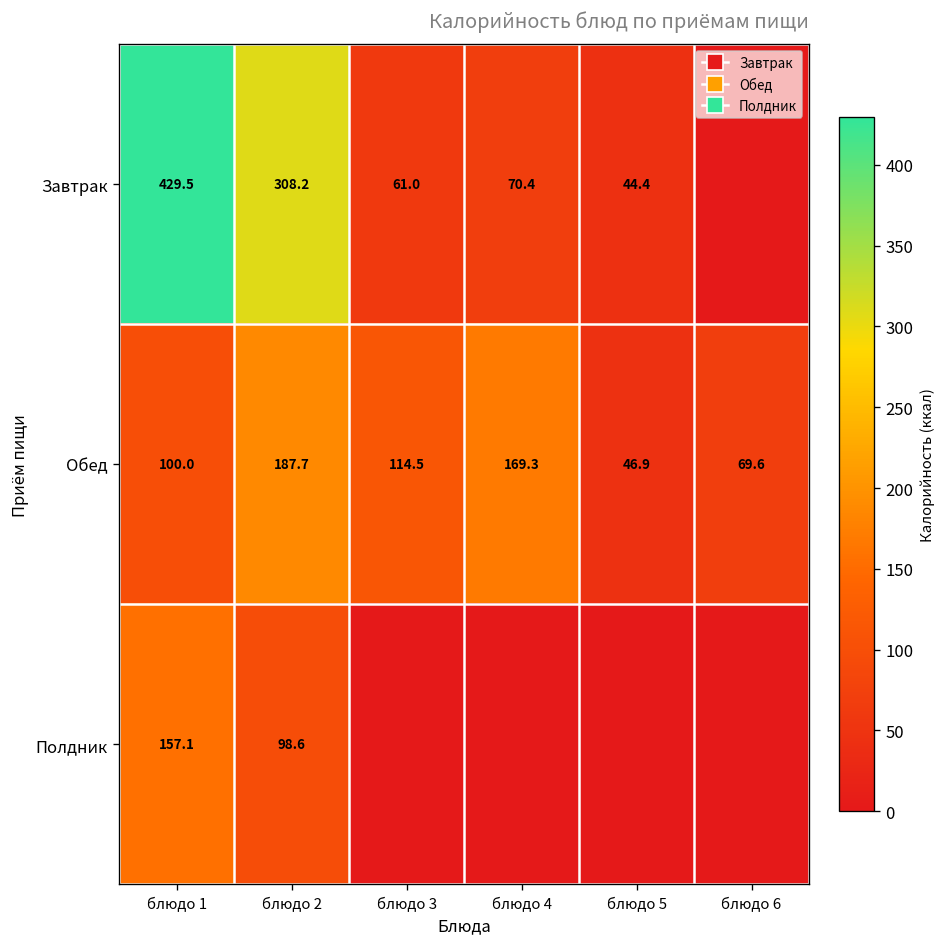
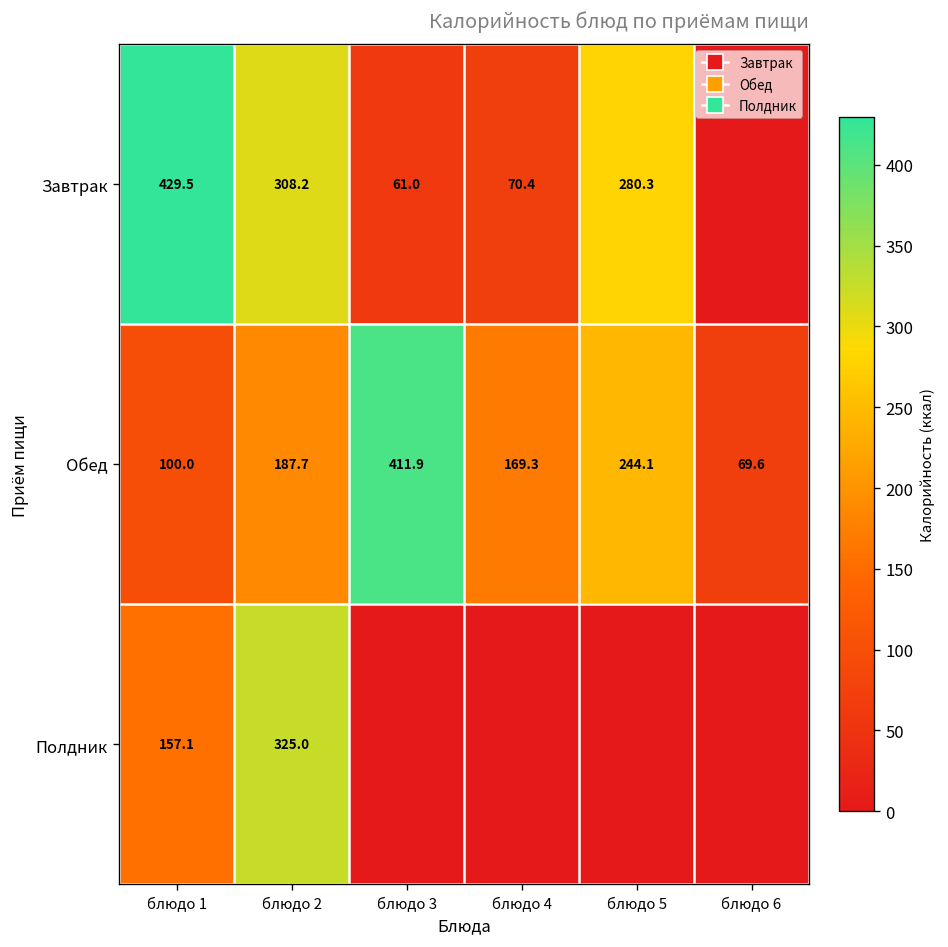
  {
    "Завтрак": {
      "блюдо 1": 429.5,
      "блюдо 2": 308.2,
      "блюдо 3": 61.0,
      "блюдо 4": 70.4,
-     "блюдо 5": 44.4
+     "блюдо 5": 280.3
    },
    "Обед": {
      "блюдо 1": 100.0,
      "блюдо 2": 187.7,
-     "блюдо 3": 114.5,
+     "блюдо 3": 411.9,
      "блюдо 4": 169.3,
-     "блюдо 5": 46.9,
+     "блюдо 5": 244.1,
      "блюдо 6": 69.6
    },
    "Полдник": {
      "блюдо 1": 157.1,
-     "блюдо 2": 98.6
+     "блюдо 2": 325.0
    }
  }
